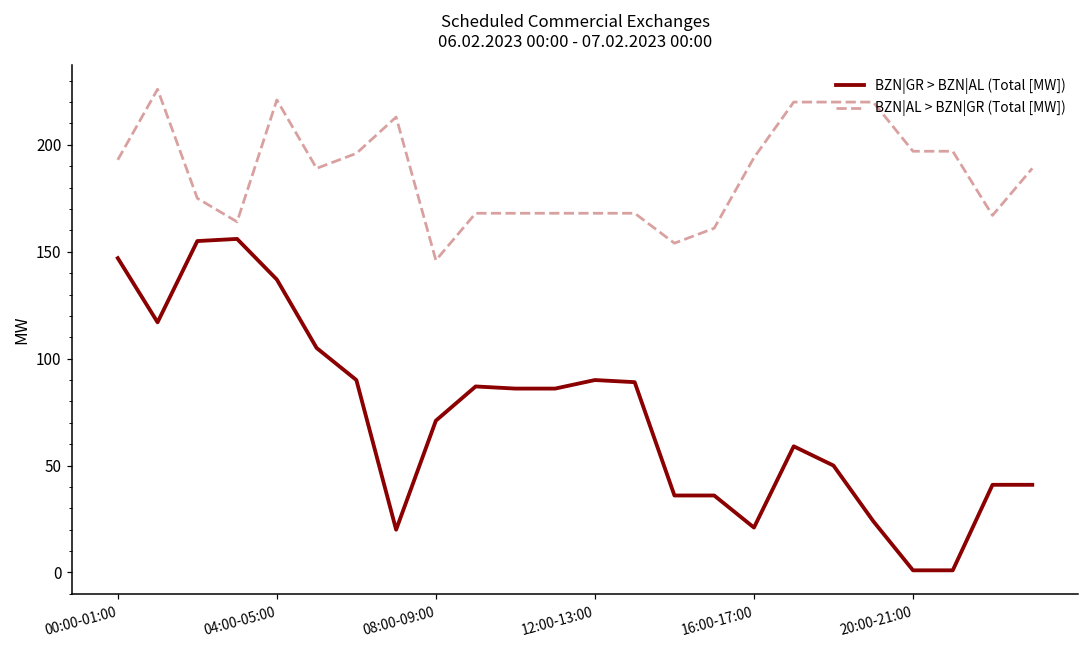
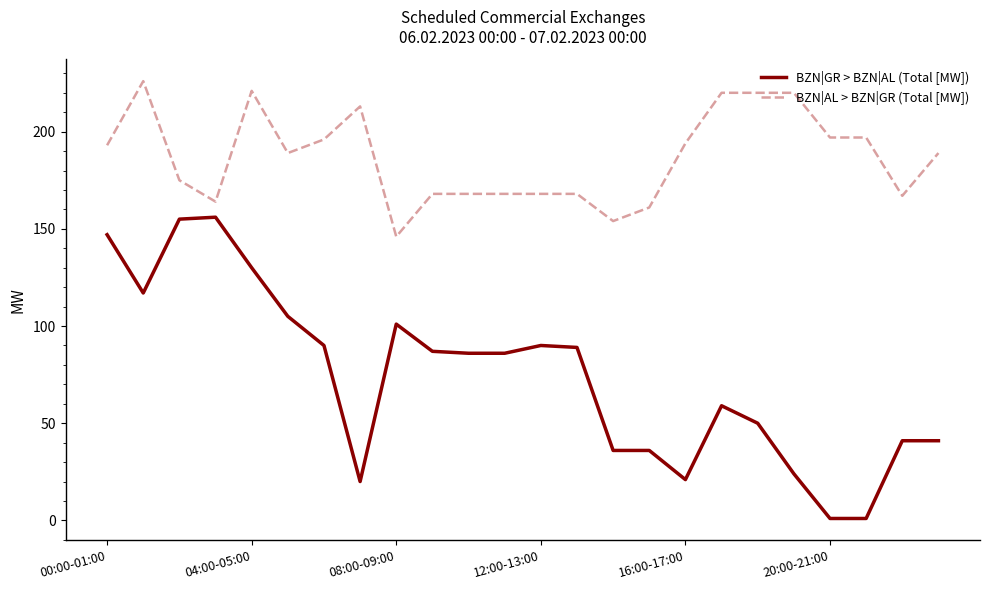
  {
    "BZN|GR > BZN|AL (Total [MW])": {
      "00:00-01:00": 147,
-     "04:00-05:00": 137,
-     "08:00-09:00": 71,
+     "04:00-05:00": 130,
+     "08:00-09:00": 101,
      "12:00-13:00": 90,
      "16:00-17:00": 21,
      "20:00-21:00": 1
    },
    "BZN|AL > BZN|GR (Total [MW])": {
      "00:00-01:00": 193,
      "04:00-05:00": 221,
      "08:00-09:00": 146,
      "12:00-13:00": 168,
      "16:00-17:00": 194,
      "20:00-21:00": 197
    }
  }
